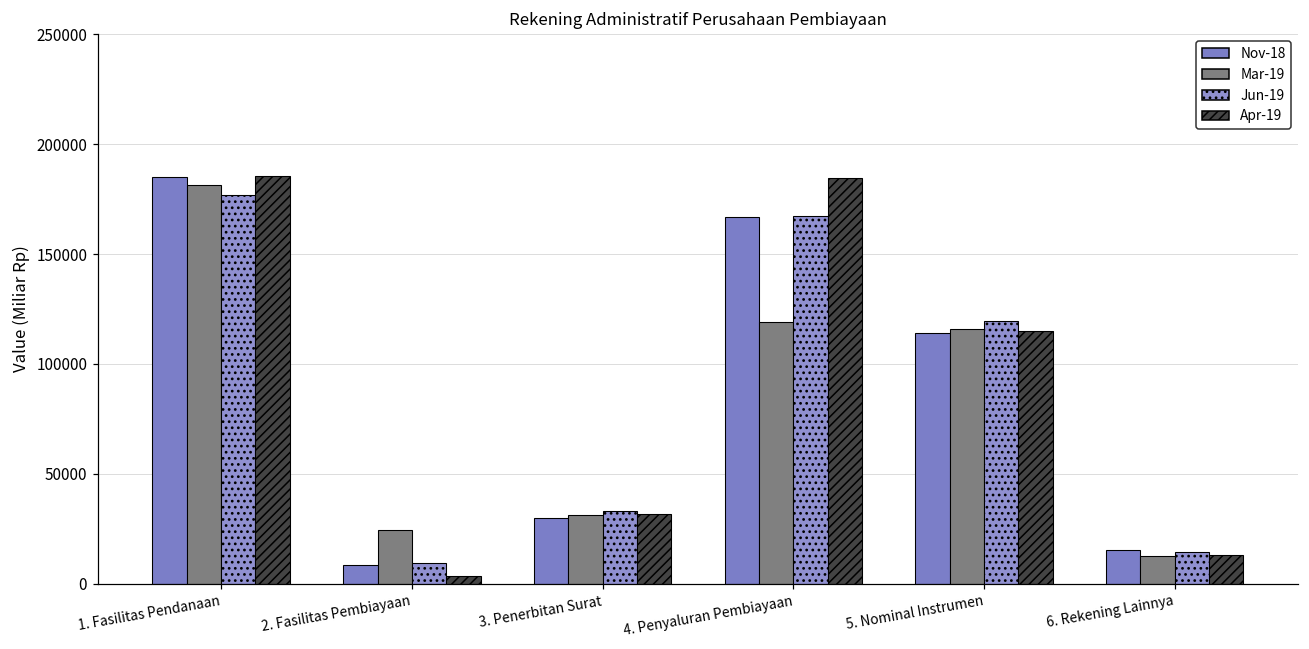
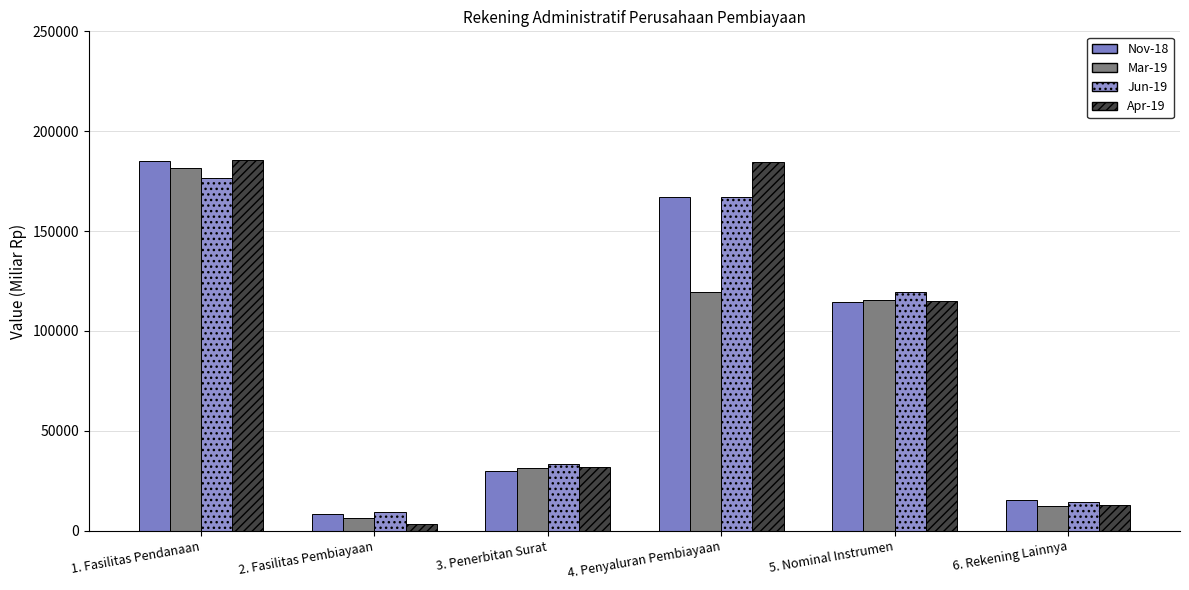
  {
    "Mar-19": {
      "1. Fasilitas Pendanaan": 181000,
-     "2. Fasilitas Pembiayaan": 24000,
+     "2. Fasilitas Pembiayaan": 6000,
      "3. Penerbitan Surat": 31000,
      "4. Penyaluran Pembiayaan": 119000,
      "5. Nominal Instrumen": 116000,
      "6. Rekening Lainnya": 12000
    },
    "Apr-19": {
      "1. Fasilitas Pendanaan": 186000,
      "2. Fasilitas Pembiayaan": 3000,
      "3. Penerbitan Surat": 32000,
      "4. Penyaluran Pembiayaan": 185000,
      "5. Nominal Instrumen": 115000,
      "6. Rekening Lainnya": 13000
    }
  }
